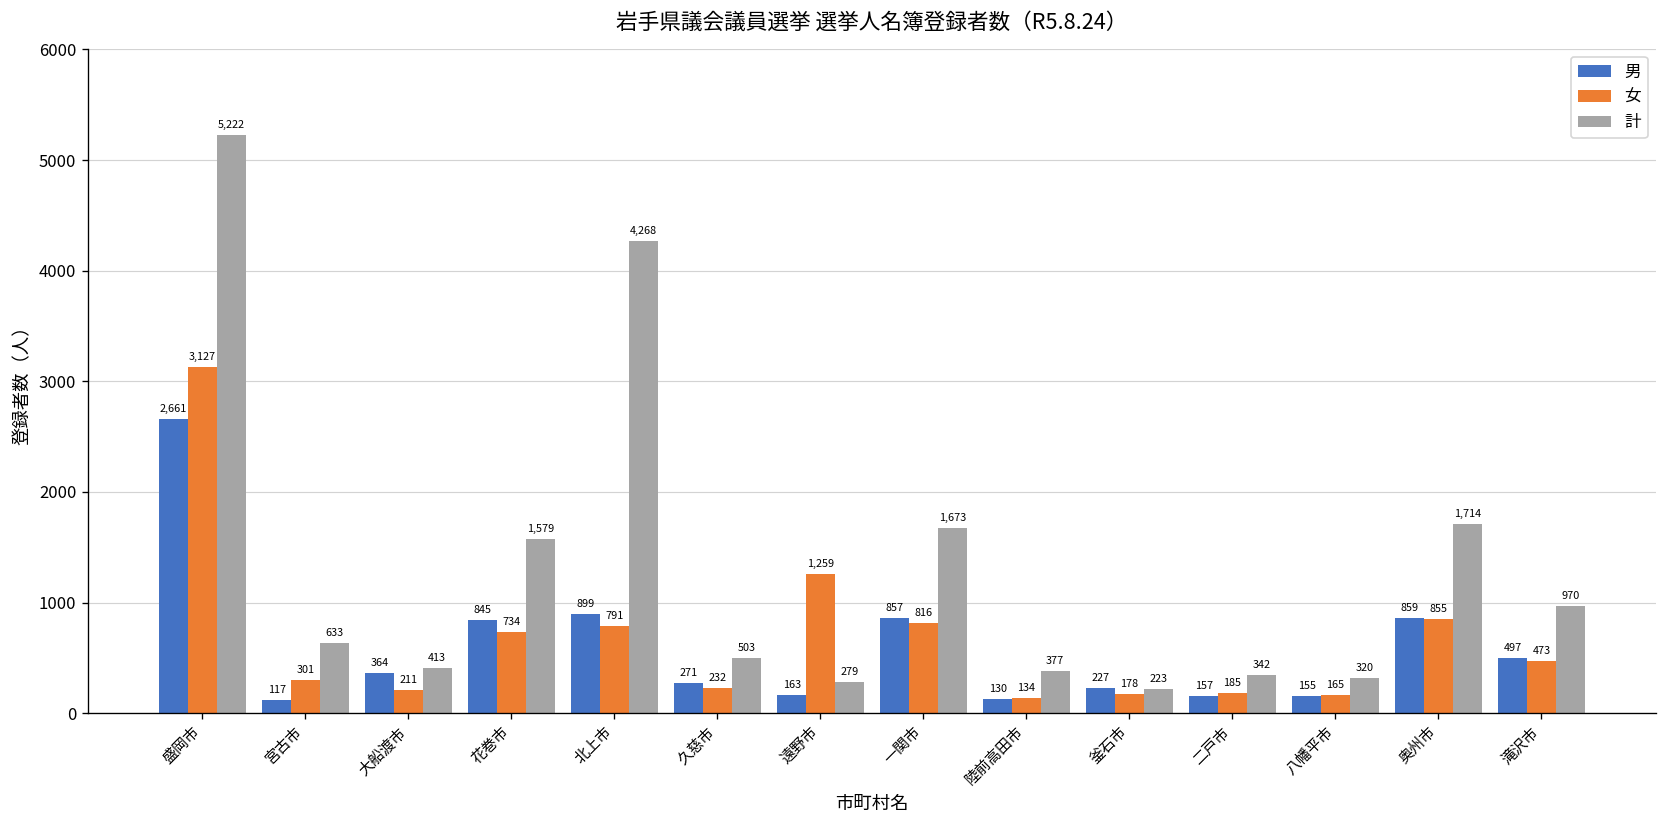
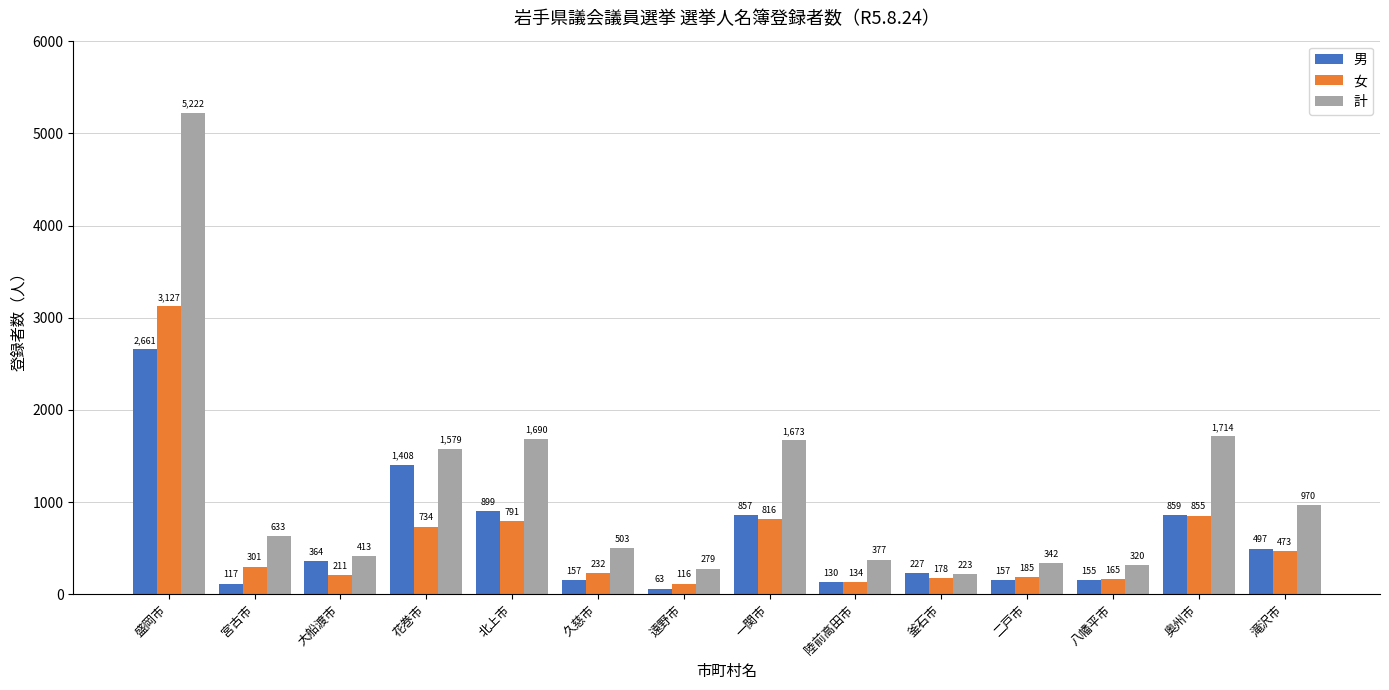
  {
    "男": {
      "盛岡市": "2,661",
      "宮古市": "117",
      "大船渡市": "364",
-     "花巻市": "845",
+     "花巻市": "1,408",
      "北上市": "899",
-     "久慈市": "271",
-     "遠野市": "163",
+     "久慈市": "157",
+     "遠野市": "63",
      "一関市": "857",
      "陸前高田市": "130",
      "釜石市": "227",
      "二戸市": "157",
      "八幡平市": "155",
      "奥州市": "859",
      "滝沢市": "497"
    },
    "女": {
      "盛岡市": "3,127",
      "宮古市": "301",
      "大船渡市": "211",
      "花巻市": "734",
      "北上市": "791",
      "久慈市": "232",
-     "遠野市": "1,259",
+     "遠野市": "116",
      "一関市": "816",
      "陸前高田市": "134",
      "釜石市": "178",
      "二戸市": "185",
      "八幡平市": "165",
      "奥州市": "855",
      "滝沢市": "473"
    },
    "計": {
      "盛岡市": "5,222",
      "宮古市": "633",
      "大船渡市": "413",
      "花巻市": "1,579",
-     "北上市": "4,268",
+     "北上市": "1,690",
      "久慈市": "503",
      "遠野市": "279",
      "一関市": "1,673",
      "陸前高田市": "377",
      "釜石市": "223",
      "二戸市": "342",
      "八幡平市": "320",
      "奥州市": "1,714",
      "滝沢市": "970"
    }
  }
